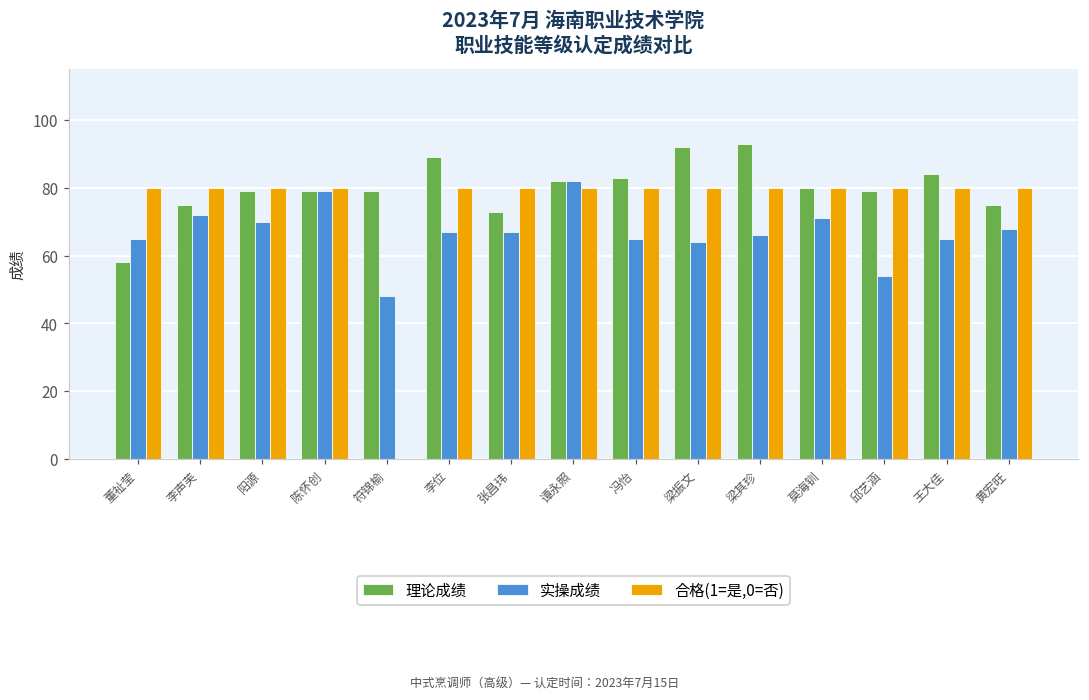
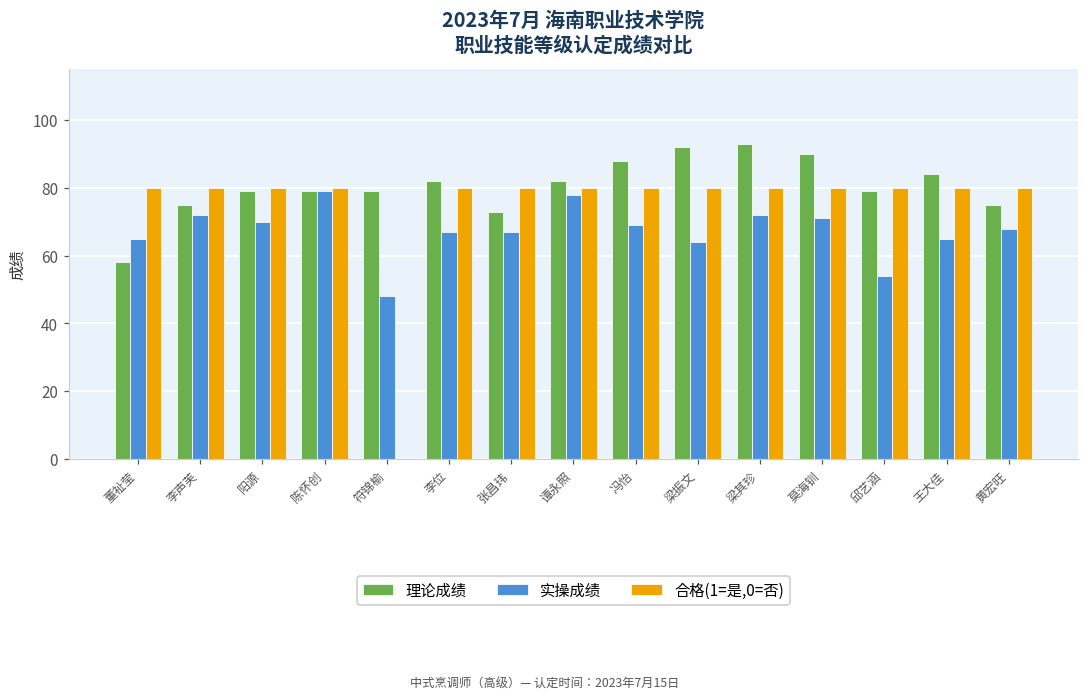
  {
    "理论成绩": {
      "董祉莹": 58,
      "李声芙": 75,
      "阳源": 79,
      "陈怀创": 79,
      "符锦榆": 79,
-     "李位": 89,
+     "李位": 82,
      "张昌玮": 73,
      "谭永照": 82,
-     "冯怡": 83,
+     "冯怡": 88,
      "梁振文": 92,
      "梁其珍": 93,
-     "莫海钏": 80,
+     "莫海钏": 90,
      "邱艺涵": 79,
      "王大佳": 84,
      "黄宏旺": 75
    },
    "实操成绩": {
      "董祉莹": 65,
      "李声芙": 72,
      "阳源": 70,
      "陈怀创": 79,
      "符锦榆": 48,
      "李位": 67,
      "张昌玮": 67,
-     "谭永照": 82,
-     "冯怡": 65,
+     "谭永照": 78,
+     "冯怡": 69,
      "梁振文": 64,
-     "梁其珍": 66,
+     "梁其珍": 72,
      "莫海钏": 71,
      "邱艺涵": 54,
      "王大佳": 65,
      "黄宏旺": 68
    },
    "合格(1=是,0=否)": {
      "董祉莹": 80,
      "李声芙": 80,
      "阳源": 80,
      "陈怀创": 80,
      "符锦榆": 0,
      "李位": 80,
      "张昌玮": 80,
      "谭永照": 80,
      "冯怡": 80,
      "梁振文": 80,
      "梁其珍": 80,
      "莫海钏": 80,
      "邱艺涵": 80,
      "王大佳": 80,
      "黄宏旺": 80
    }
  }
